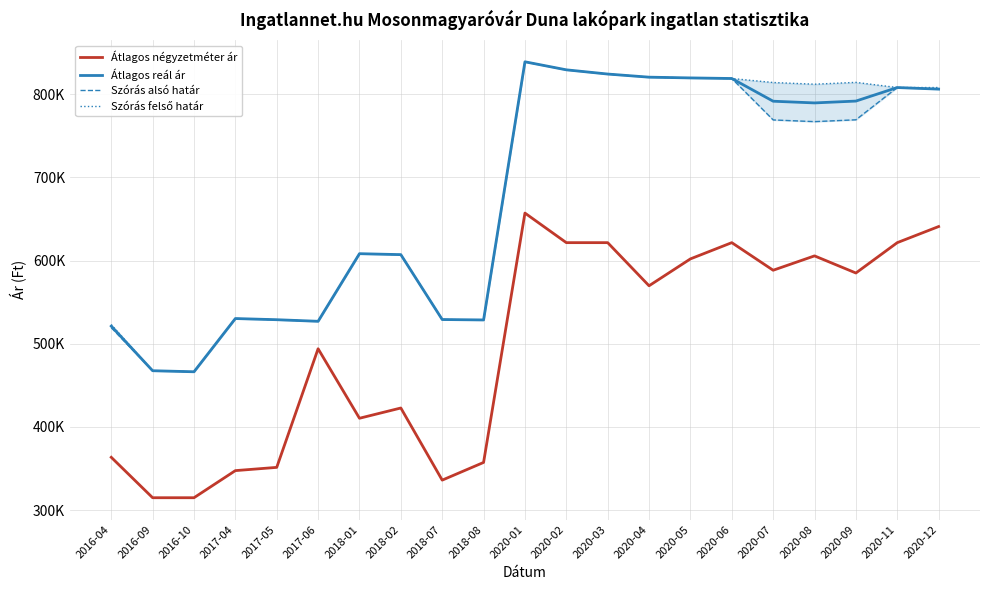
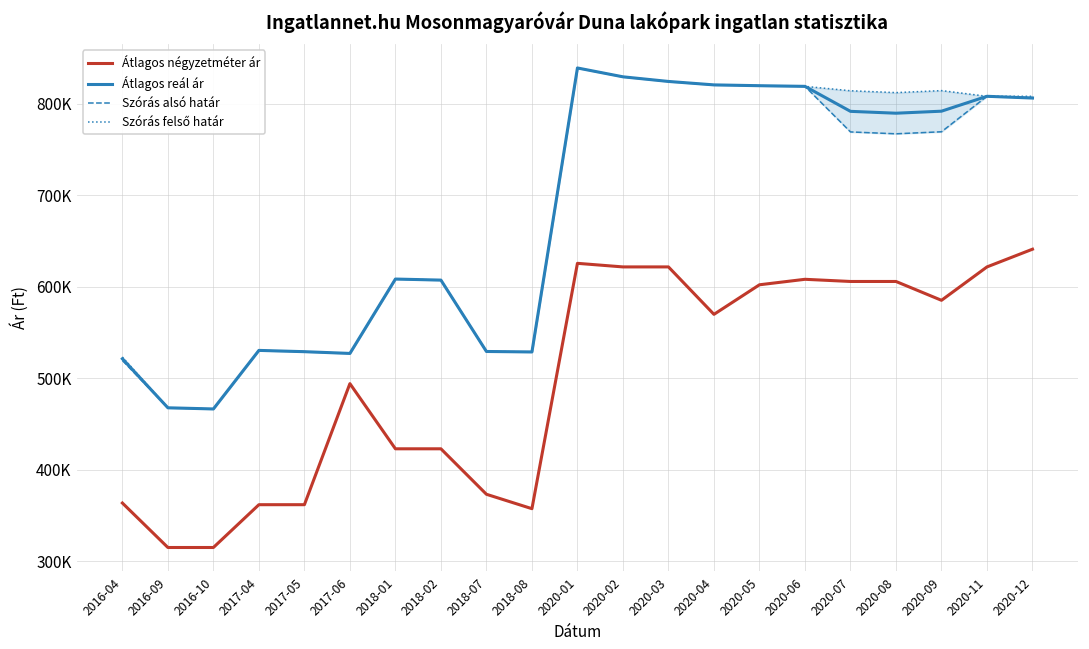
  {
    "Átlagos négyzetméter ár": {
      "2016-04": 360000,
      "2016-09": 310000,
      "2016-10": 310000,
-     "2017-04": 350000,
-     "2017-05": 350000,
+     "2017-04": 360000,
+     "2017-05": 360000,
      "2017-06": 490000,
-     "2018-01": 410000,
+     "2018-01": 420000,
      "2018-02": 420000,
-     "2018-07": 340000,
+     "2018-07": 370000,
      "2018-08": 360000,
-     "2020-01": 660000,
+     "2020-01": 630000,
      "2020-02": 620000,
      "2020-03": 620000,
      "2020-04": 570000,
      "2020-05": 600000,
-     "2020-06": 620000,
-     "2020-07": 590000,
+     "2020-06": 610000,
+     "2020-07": 610000,
      "2020-08": 610000,
      "2020-09": 590000,
      "2020-11": 620000,
      "2020-12": 640000
    }
  }
